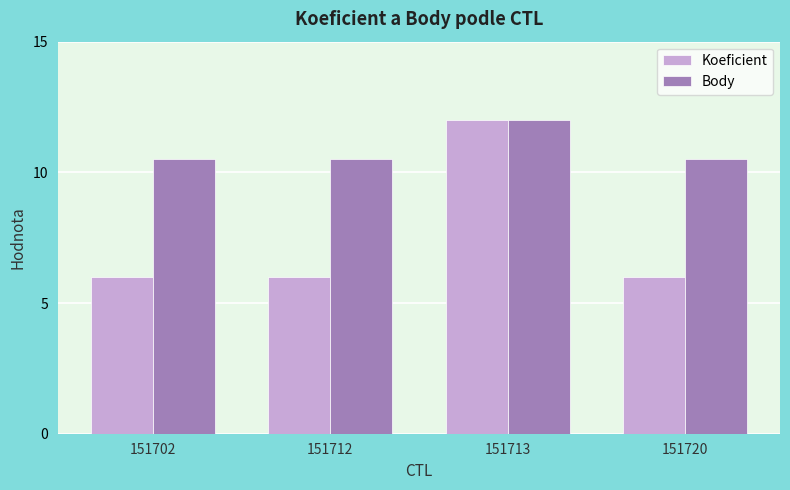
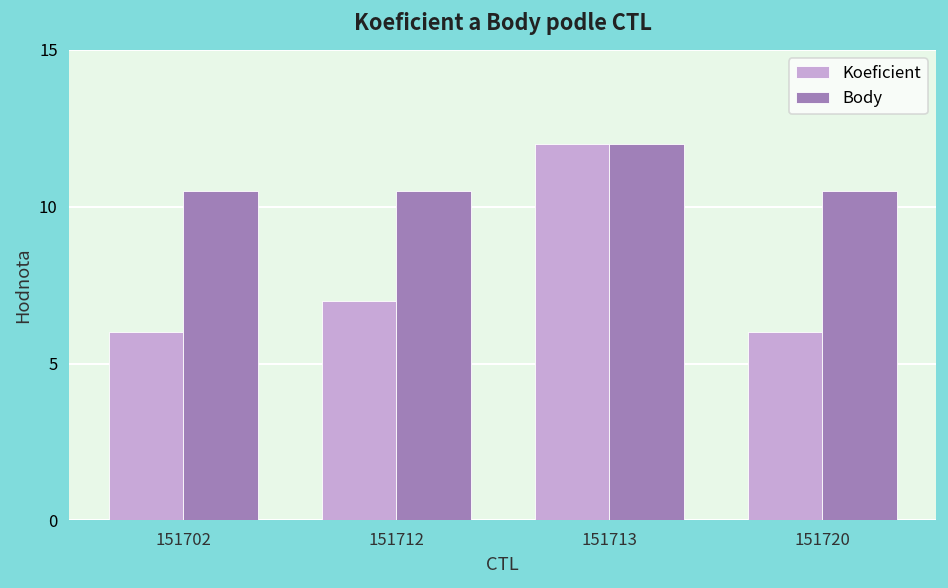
  {
    "Koeficient": {
      "151702": 6,
-     "151712": 6,
+     "151712": 7,
      "151713": 12,
      "151720": 6
    },
    "Body": {
      "151702": 10.5,
      "151712": 10.5,
      "151713": 12,
      "151720": 10.5
    }
  }
